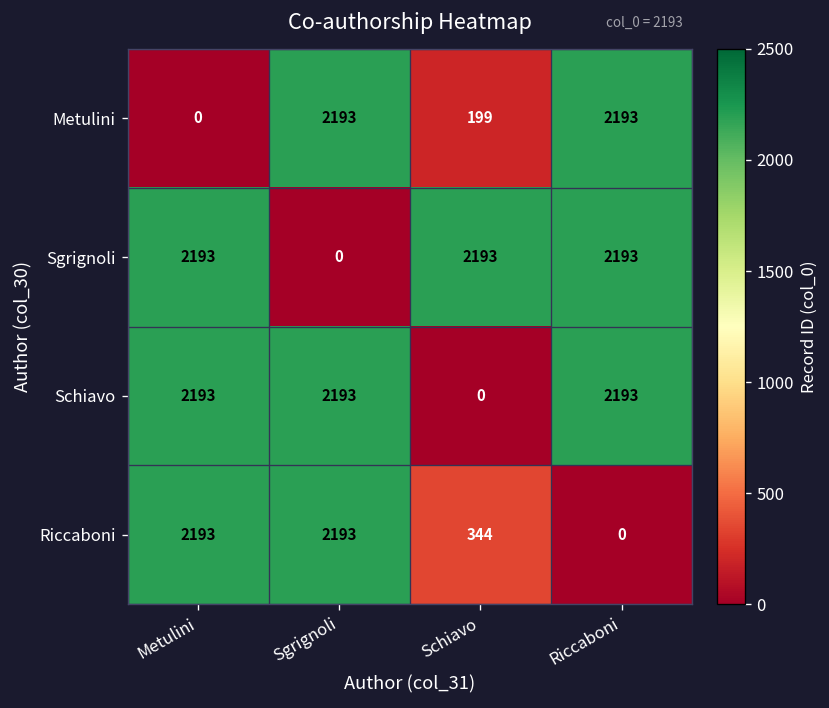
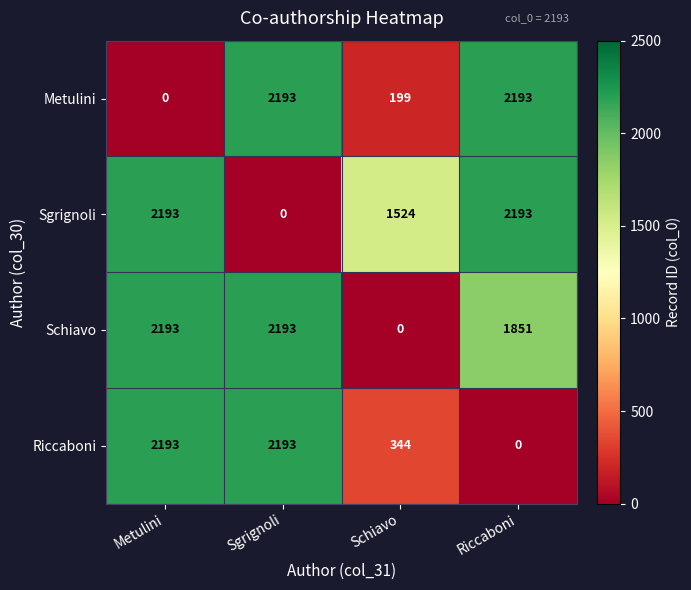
  {
    "Metulini": {
      "Metulini": 0,
      "Sgrignoli": 2193,
      "Schiavo": 199,
      "Riccaboni": 2193
    },
    "Sgrignoli": {
      "Metulini": 2193,
      "Sgrignoli": 0,
-     "Schiavo": 2193,
+     "Schiavo": 1524,
      "Riccaboni": 2193
    },
    "Schiavo": {
      "Metulini": 2193,
      "Sgrignoli": 2193,
      "Schiavo": 0,
-     "Riccaboni": 2193
+     "Riccaboni": 1851
    },
    "Riccaboni": {
      "Metulini": 2193,
      "Sgrignoli": 2193,
      "Schiavo": 344,
      "Riccaboni": 0
    }
  }
